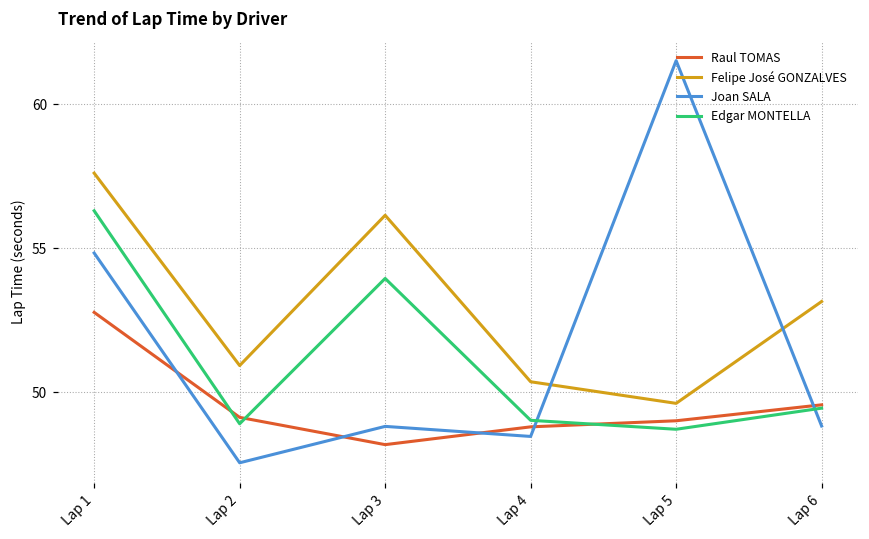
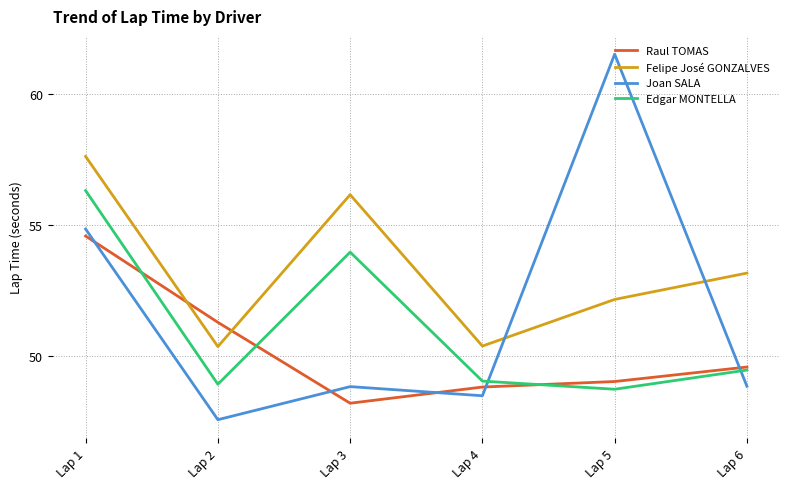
  {
    "Raul TOMAS": {
-     "Lap 1": 52.8,
-     "Lap 2": 49.1,
+     "Lap 1": 54.6,
+     "Lap 2": 51.3,
      "Lap 3": 48.2,
      "Lap 4": 48.8,
      "Lap 5": 49.0,
      "Lap 6": 49.6
    },
    "Felipe José GONZALVES": {
      "Lap 1": 57.6,
-     "Lap 2": 50.9,
+     "Lap 2": 50.3,
      "Lap 3": 56.1,
      "Lap 4": 50.4,
-     "Lap 5": 49.6,
+     "Lap 5": 52.1,
      "Lap 6": 53.2
    },
    "Joan SALA": {
      "Lap 1": 54.8,
      "Lap 2": 47.6,
      "Lap 3": 48.8,
      "Lap 4": 48.5,
      "Lap 5": 61.5,
      "Lap 6": 48.8
    },
    "Edgar MONTELLA": {
      "Lap 1": 56.3,
      "Lap 2": 48.9,
      "Lap 3": 54.0,
      "Lap 4": 49.0,
      "Lap 5": 48.7,
      "Lap 6": 49.4
    }
  }
